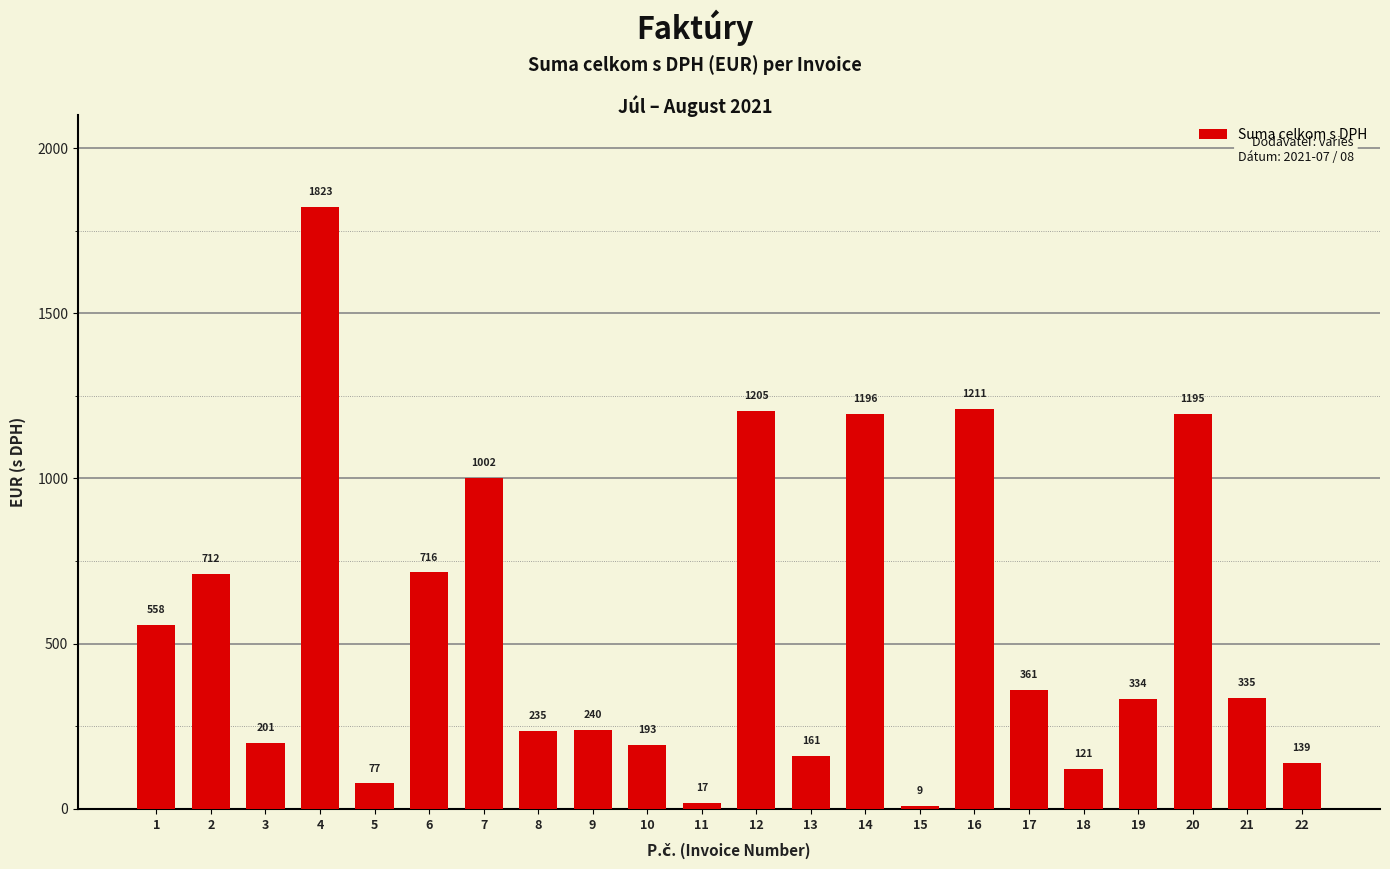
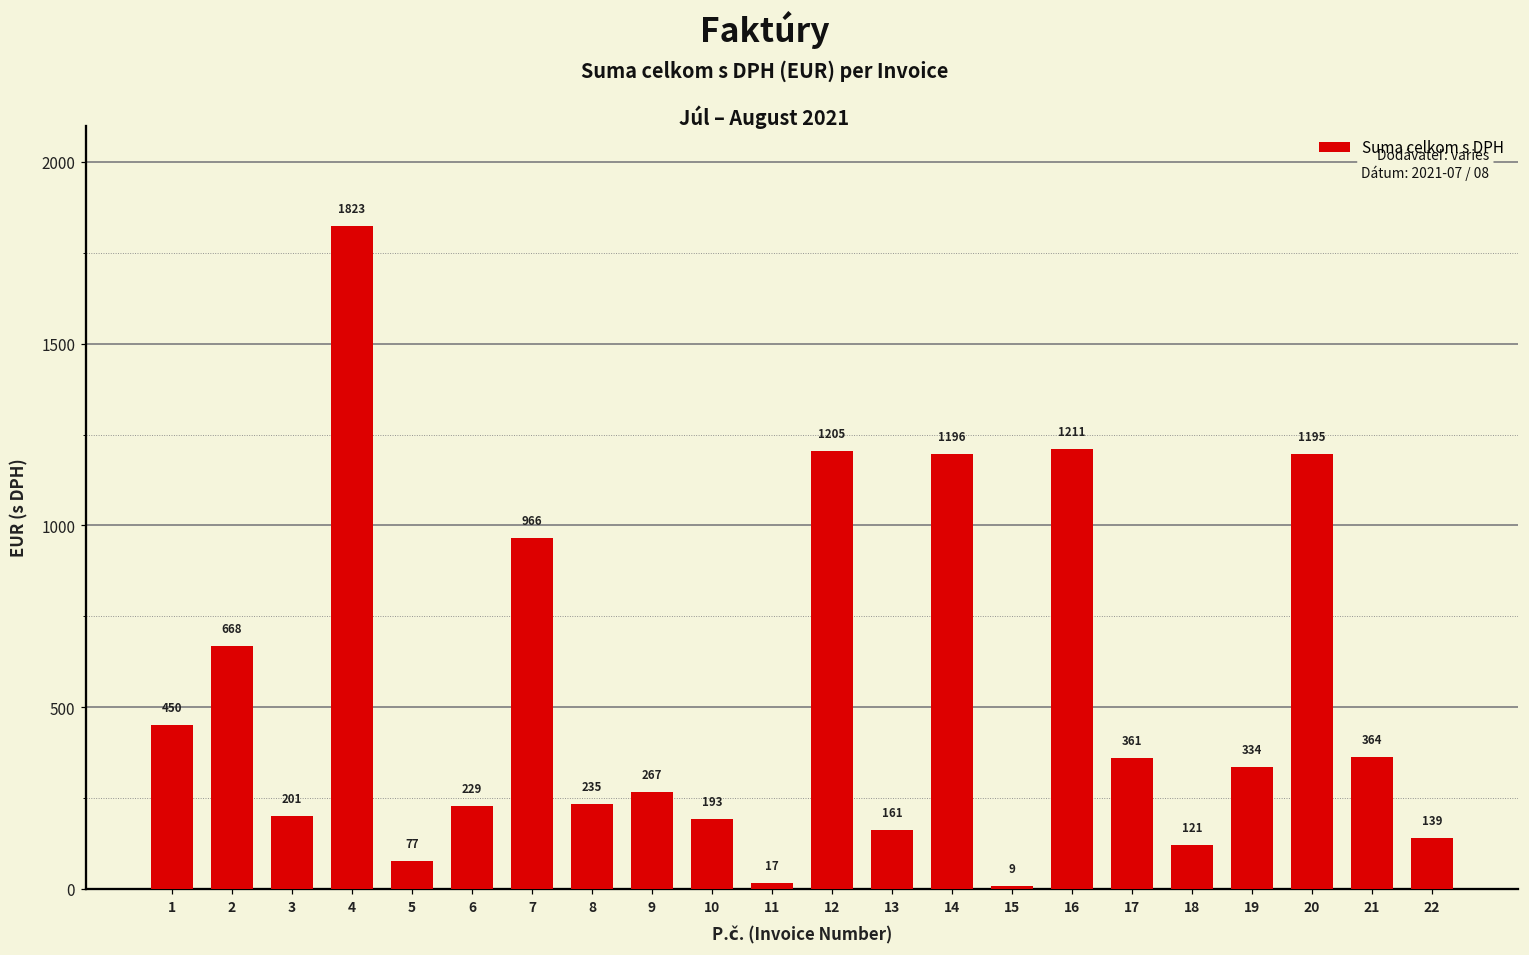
  {
-   "1": 558,
-   "2": 712,
+   "1": 450,
+   "2": 668,
    "3": 201,
    "4": 1823,
    "5": 77,
-   "6": 716,
-   "7": 1002,
+   "6": 229,
+   "7": 966,
    "8": 235,
-   "9": 240,
+   "9": 267,
    "10": 193,
    "11": 17,
    "12": 1205,
    "13": 161,
    "14": 1196,
    "15": 9,
    "16": 1211,
    "17": 361,
    "18": 121,
    "19": 334,
    "20": 1195,
-   "21": 335,
+   "21": 364,
    "22": 139
  }
